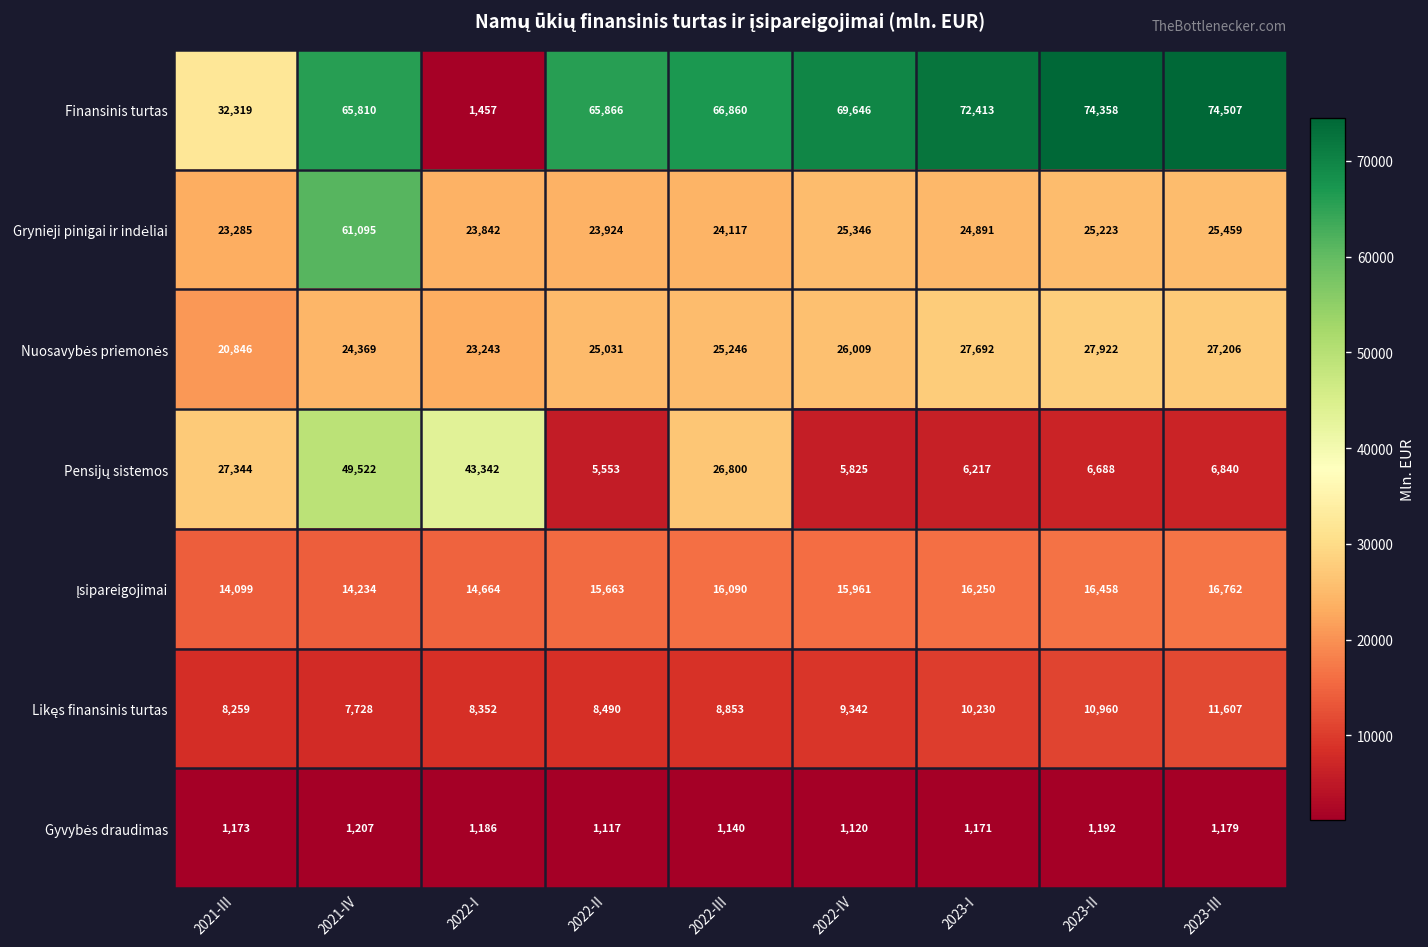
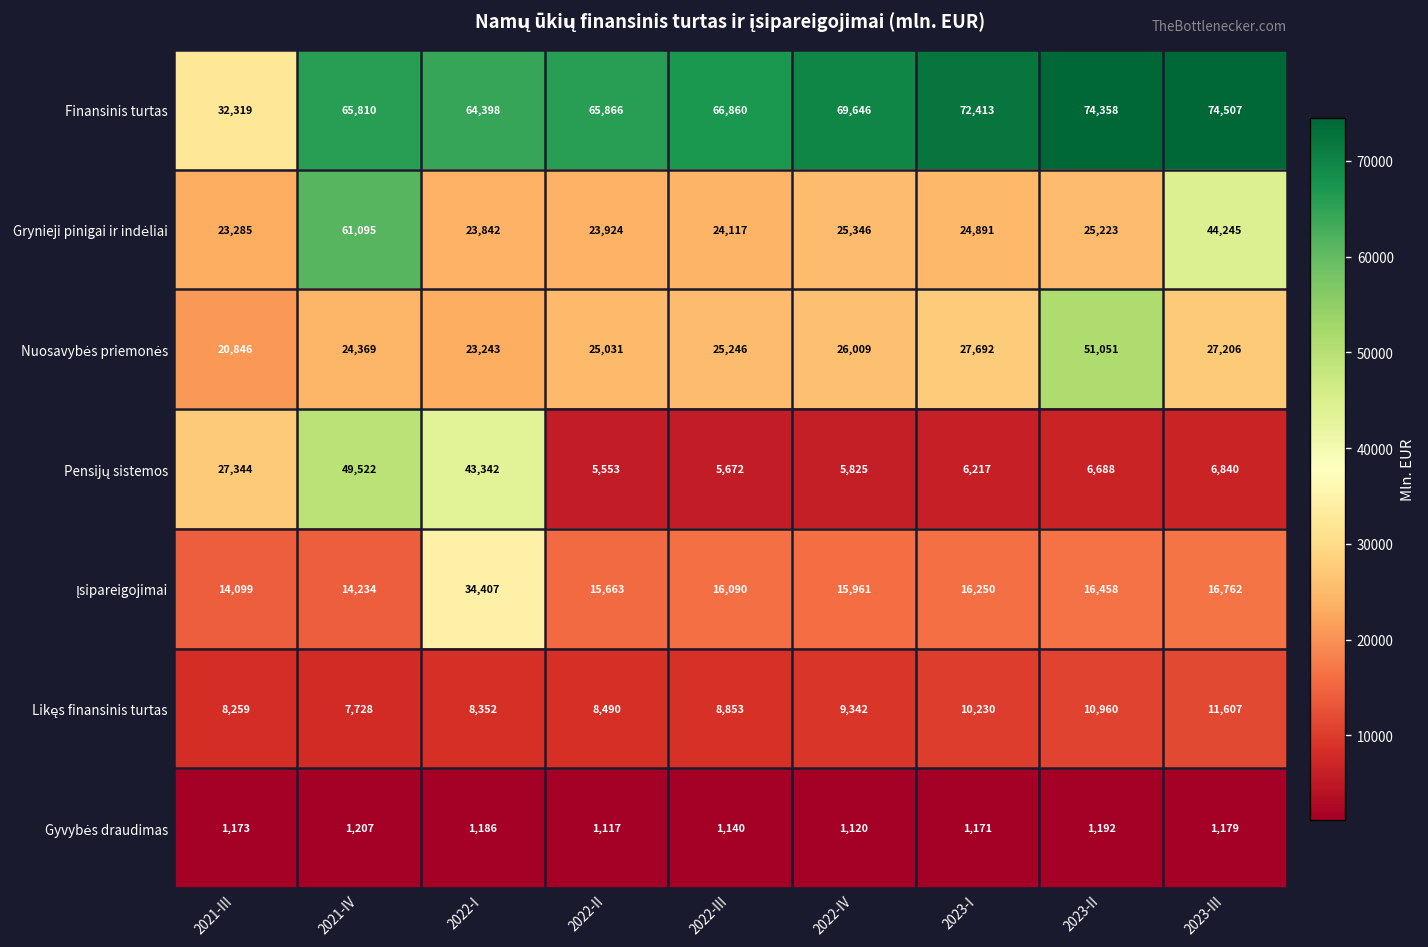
  {
    "Finansinis turtas": {
      "2021-III": "32,319",
      "2021-IV": "65,810",
-     "2022-I": "1,457",
+     "2022-I": "64,398",
      "2022-II": "65,866",
      "2022-III": "66,860",
      "2022-IV": "69,646",
      "2023-I": "72,413",
      "2023-II": "74,358",
      "2023-III": "74,507"
    },
    "Grynieji pinigai ir indėliai": {
      "2021-III": "23,285",
      "2021-IV": "61,095",
      "2022-I": "23,842",
      "2022-II": "23,924",
      "2022-III": "24,117",
      "2022-IV": "25,346",
      "2023-I": "24,891",
      "2023-II": "25,223",
-     "2023-III": "25,459"
+     "2023-III": "44,245"
    },
    "Nuosavybės priemonės": {
      "2021-III": "20,846",
      "2021-IV": "24,369",
      "2022-I": "23,243",
      "2022-II": "25,031",
      "2022-III": "25,246",
      "2022-IV": "26,009",
      "2023-I": "27,692",
-     "2023-II": "27,922",
+     "2023-II": "51,051",
      "2023-III": "27,206"
    },
    "Pensijų sistemos": {
      "2021-III": "27,344",
      "2021-IV": "49,522",
      "2022-I": "43,342",
      "2022-II": "5,553",
-     "2022-III": "26,800",
+     "2022-III": "5,672",
      "2022-IV": "5,825",
      "2023-I": "6,217",
      "2023-II": "6,688",
      "2023-III": "6,840"
    },
    "Įsipareigojimai": {
      "2021-III": "14,099",
      "2021-IV": "14,234",
-     "2022-I": "14,664",
+     "2022-I": "34,407",
      "2022-II": "15,663",
      "2022-III": "16,090",
      "2022-IV": "15,961",
      "2023-I": "16,250",
      "2023-II": "16,458",
      "2023-III": "16,762"
    },
    "Likęs finansinis turtas": {
      "2021-III": "8,259",
      "2021-IV": "7,728",
      "2022-I": "8,352",
      "2022-II": "8,490",
      "2022-III": "8,853",
      "2022-IV": "9,342",
      "2023-I": "10,230",
      "2023-II": "10,960",
      "2023-III": "11,607"
    },
    "Gyvybės draudimas": {
      "2021-III": "1,173",
      "2021-IV": "1,207",
      "2022-I": "1,186",
      "2022-II": "1,117",
      "2022-III": "1,140",
      "2022-IV": "1,120",
      "2023-I": "1,171",
      "2023-II": "1,192",
      "2023-III": "1,179"
    }
  }
